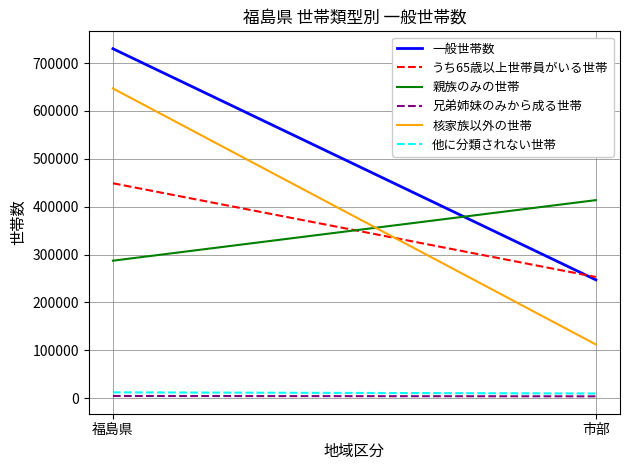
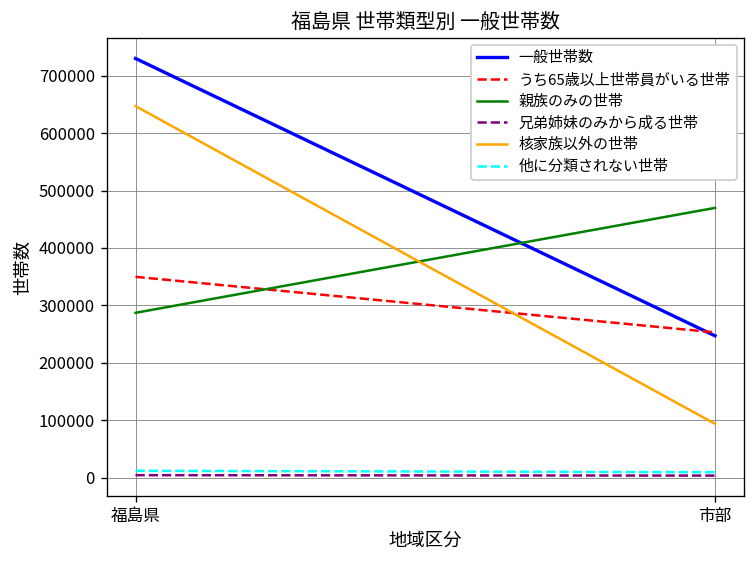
  {
    "一般世帯数": {
      "福島県": 730000,
      "市部": 250000
    },
    "うち65歳以上世帯員がいる世帯": {
-     "福島県": 450000,
+     "福島県": 350000,
      "市部": 250000
    },
    "親族のみの世帯": {
      "福島県": 290000,
-     "市部": 410000
+     "市部": 470000
    },
    "兄弟姉妹のみから成る世帯": {
      "福島県": 0,
      "市部": 0
    },
    "核家族以外の世帯": {
      "福島県": 650000,
-     "市部": 110000
+     "市部": 90000
    },
    "他に分類されない世帯": {
      "福島県": 10000,
      "市部": 10000
    }
  }
